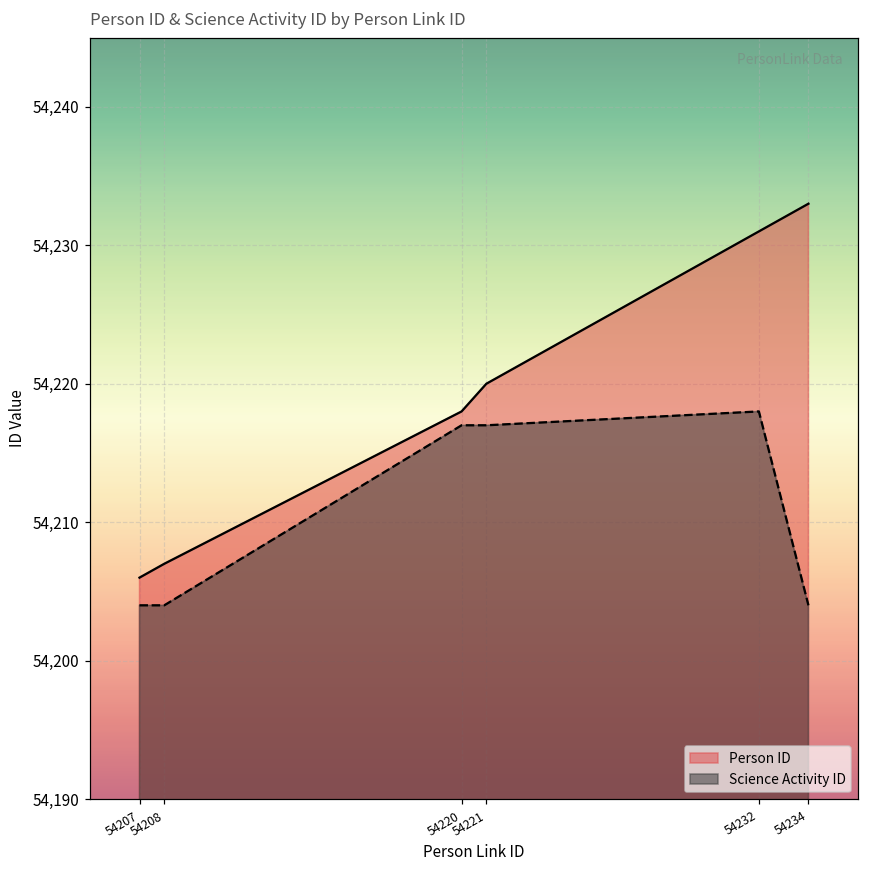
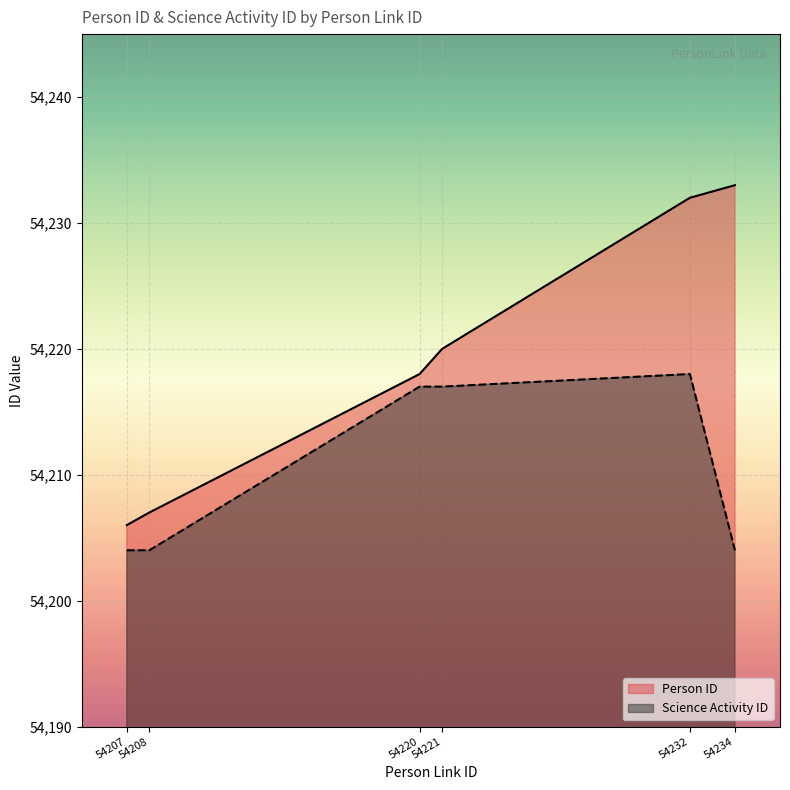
  {
    "Person ID": {
      "54207": "54,206",
      "54208": "54,207",
      "54220": "54,218",
      "54221": "54,220",
-     "54232": "54,231",
+     "54232": "54,232",
      "54234": "54,233"
    },
    "Science Activity ID": {
      "54207": "54,204",
      "54208": "54,204",
      "54220": "54,217",
      "54221": "54,217",
      "54232": "54,218",
      "54234": "54,204"
    }
  }
